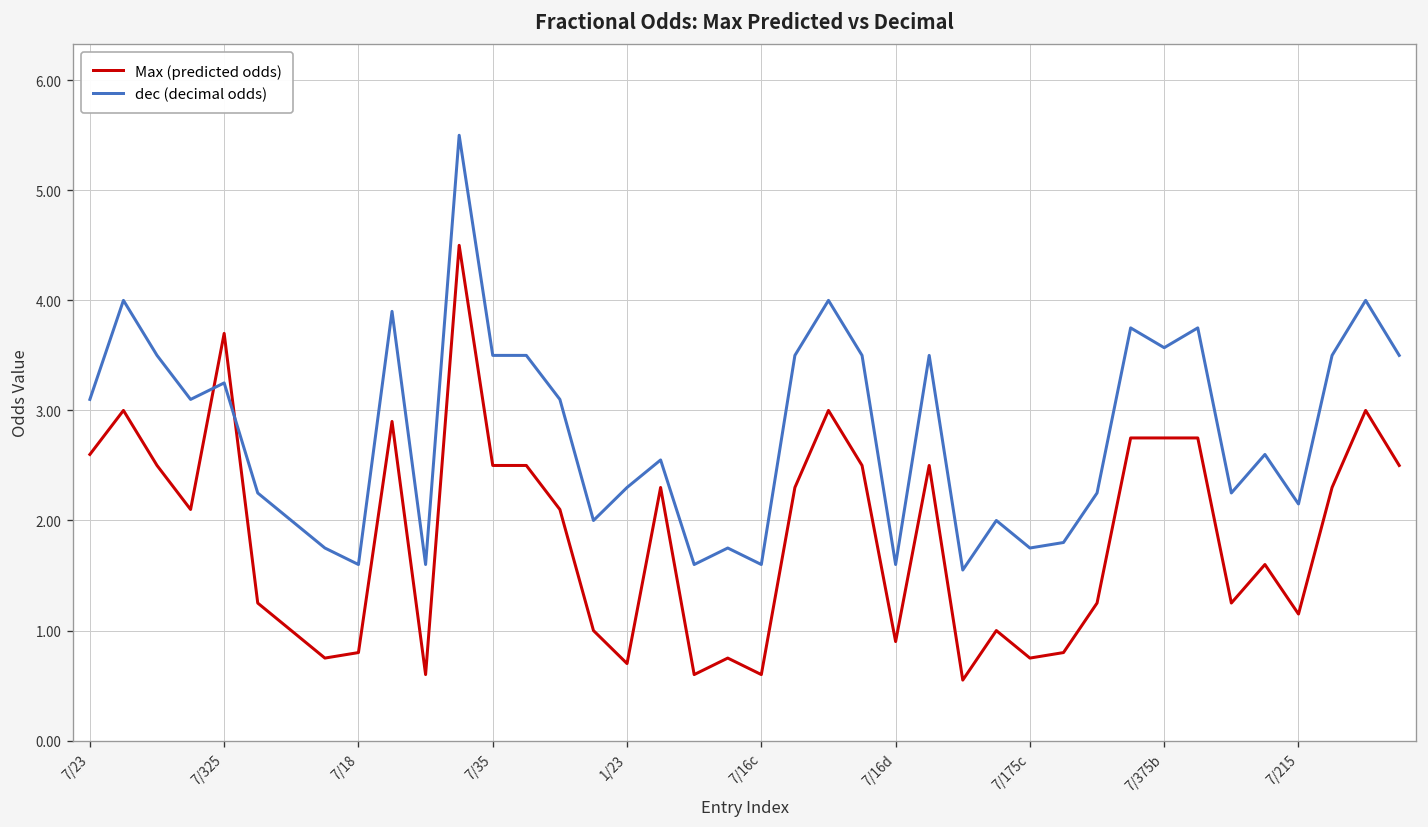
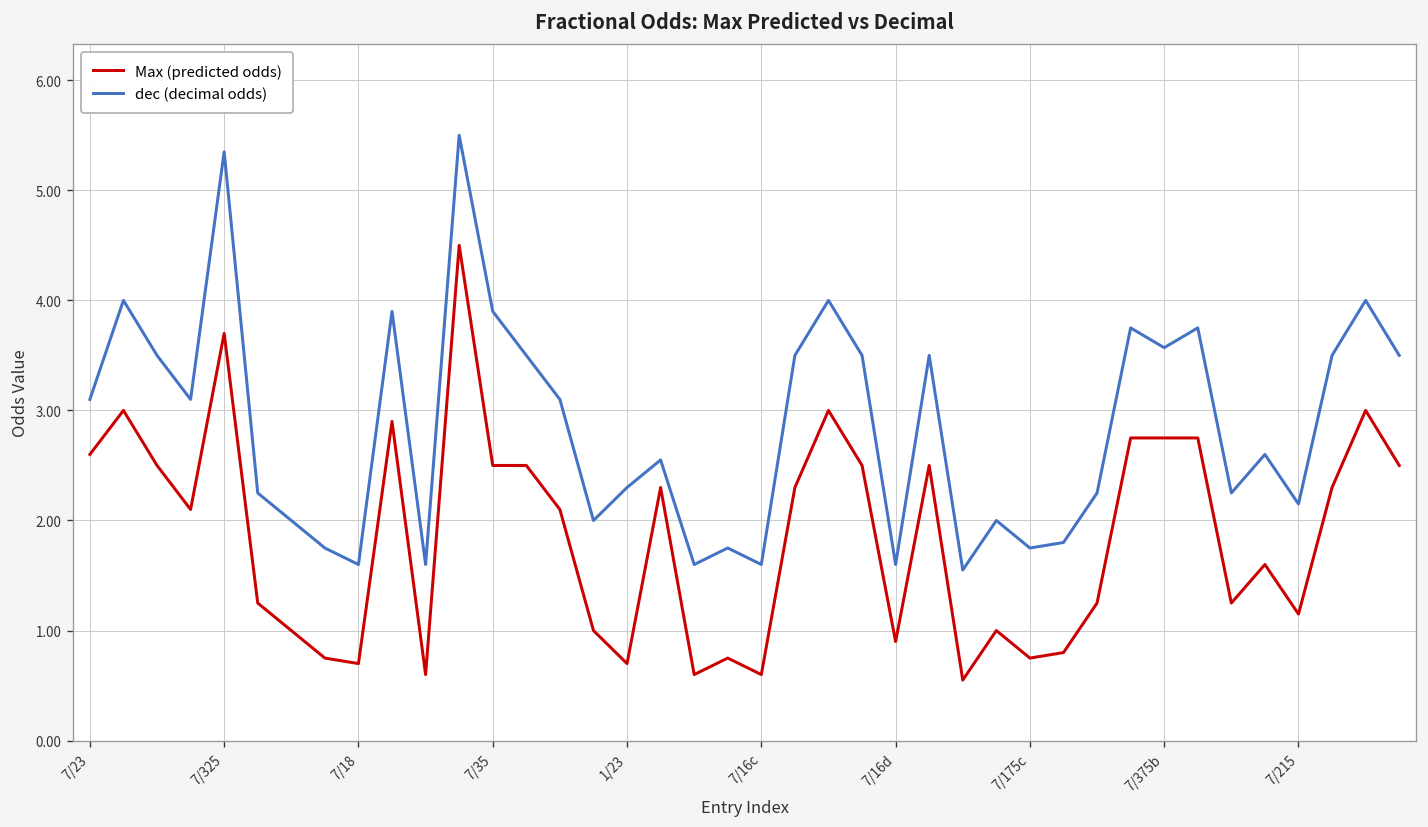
  {
    "Max (predicted odds)": {
      "7/23": 2.6,
      "7/325": 3.7,
-     "7/18": 0.8,
+     "7/18": 0.7,
      "7/35": 2.5,
      "1/23": 0.7,
      "7/16c": 0.6,
      "7/16d": 0.9,
      "7/175c": 0.8,
      "7/375b": 2.8,
      "7/215": 1.2
    },
    "dec (decimal odds)": {
      "7/23": 3.1,
-     "7/325": 3.3,
+     "7/325": 5.4,
      "7/18": 1.6,
-     "7/35": 3.5,
+     "7/35": 3.9,
      "1/23": 2.3,
      "7/16c": 1.6,
      "7/16d": 1.6,
      "7/175c": 1.8,
      "7/375b": 3.6,
      "7/215": 2.2
    }
  }
